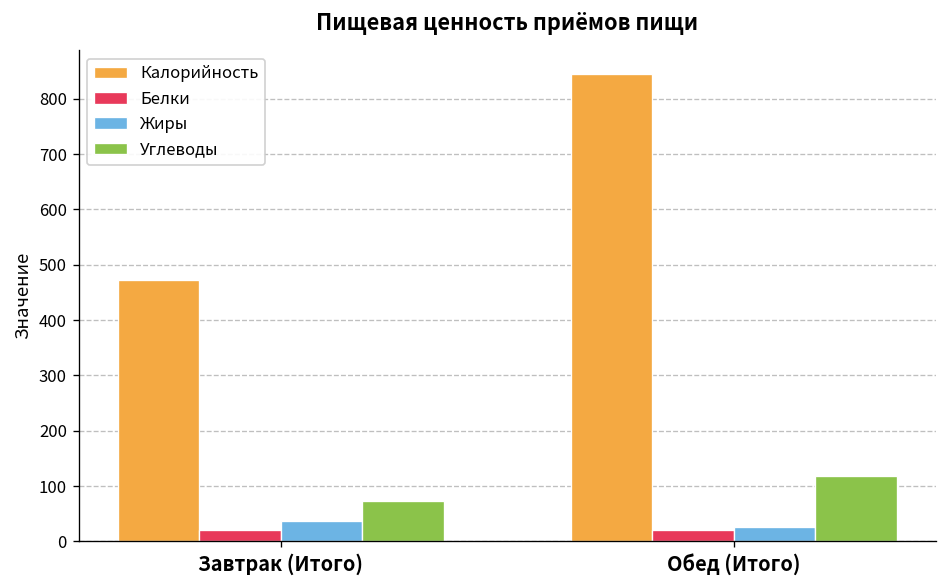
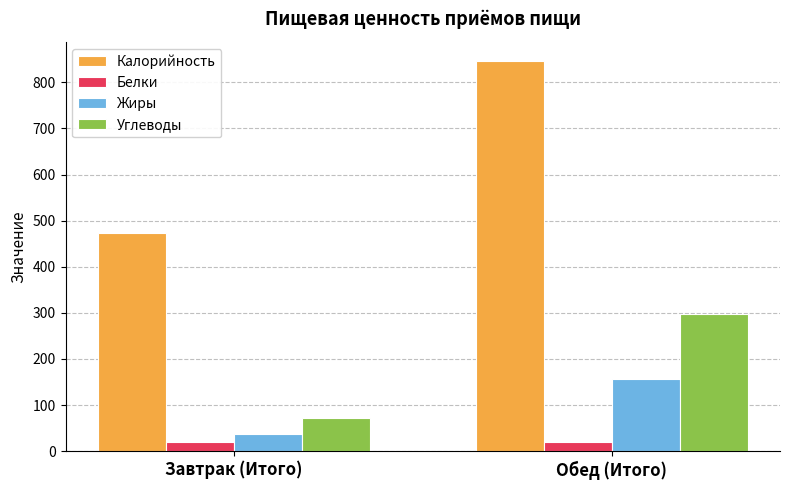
  {
    "Калорийность": {
      "Завтрак (Итого)": 470,
      "Обед (Итого)": 850
    },
    "Белки": {
      "Завтрак (Итого)": 20,
      "Обед (Итого)": 20
    },
    "Жиры": {
      "Завтрак (Итого)": 40,
-     "Обед (Итого)": 30
+     "Обед (Итого)": 160
    },
    "Углеводы": {
      "Завтрак (Итого)": 70,
-     "Обед (Итого)": 120
+     "Обед (Итого)": 300
    }
  }
